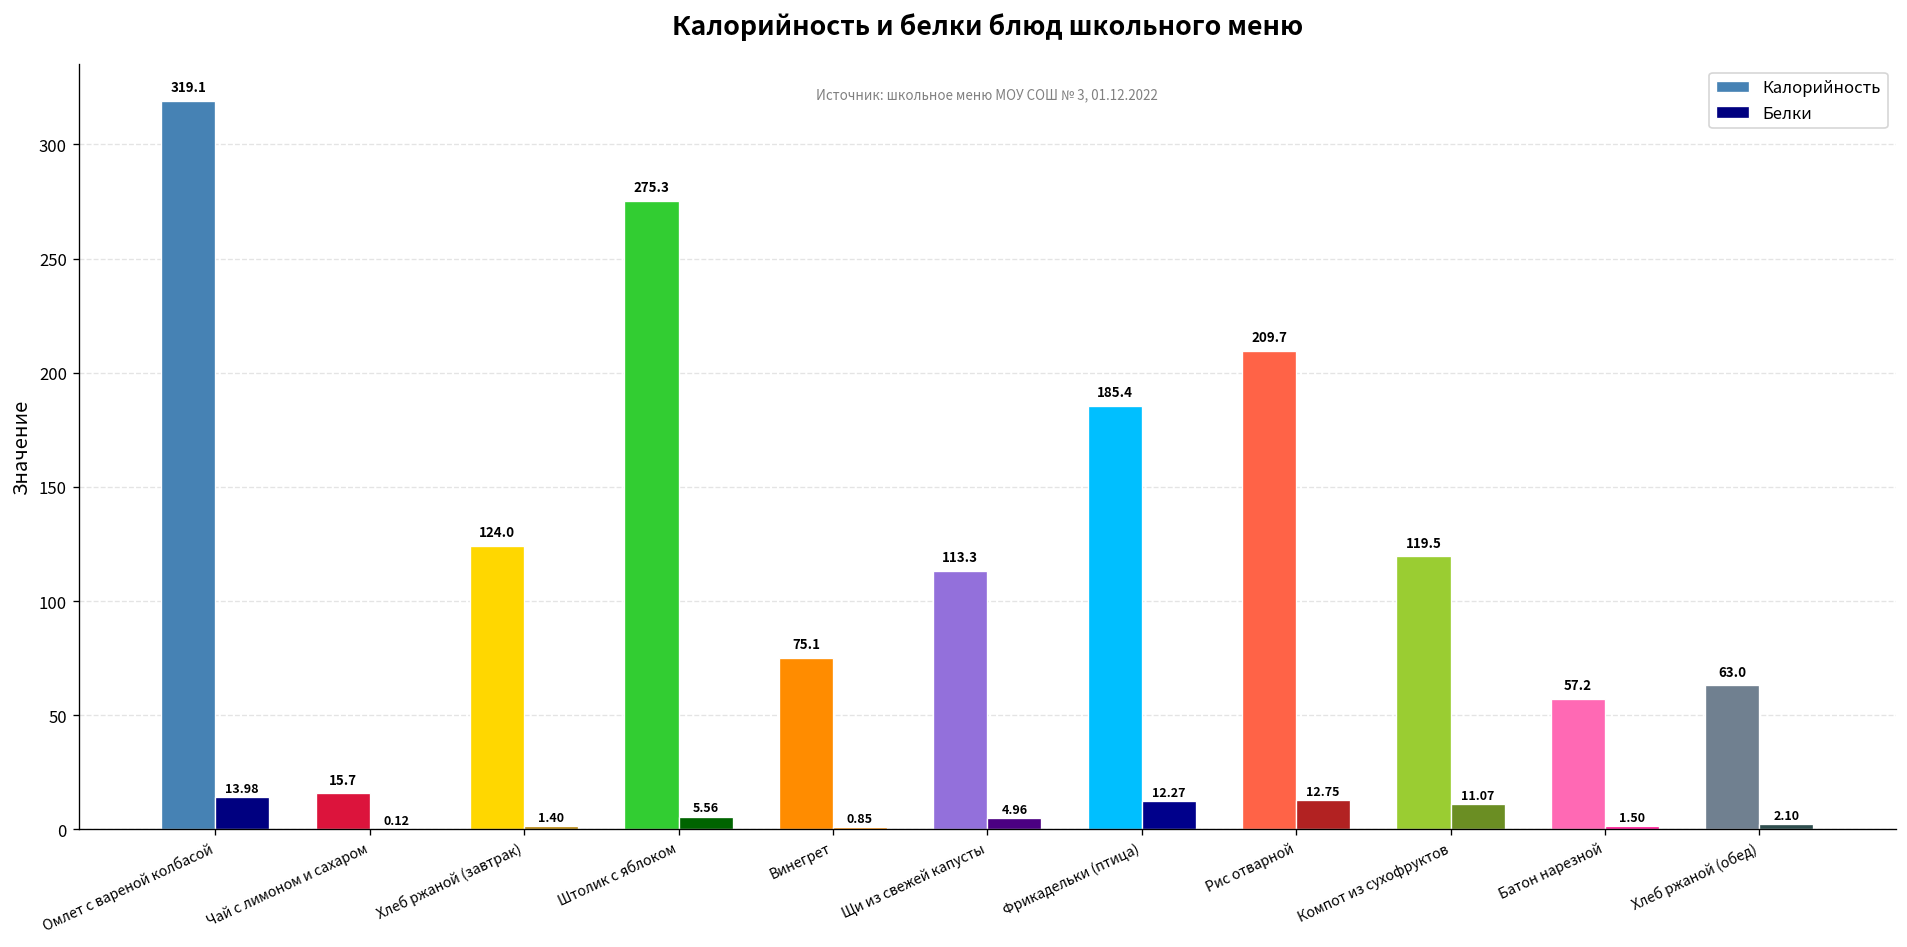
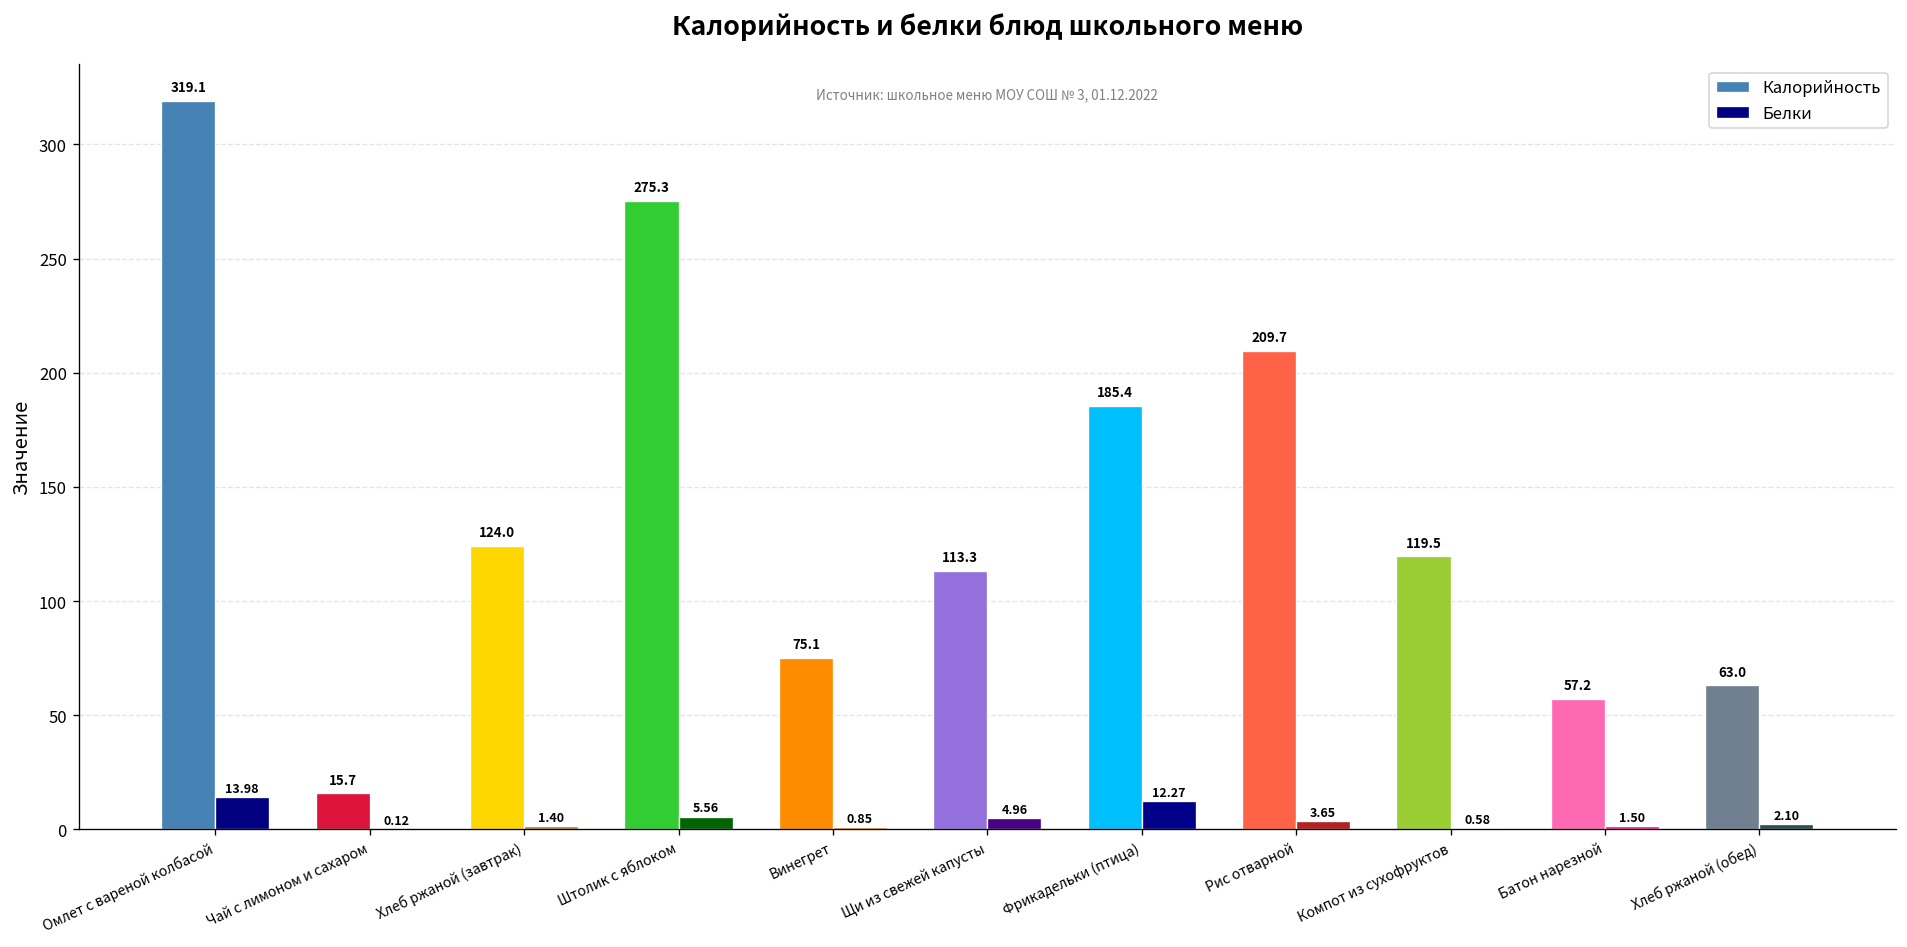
  {
    "Калорийность": {
      "Омлет с вареной колбасой": 319.1,
      "Чай с лимоном и сахаром": 15.7,
      "Хлеб ржаной (завтрак)": 124.0,
      "Штолик с яблоком": 275.3,
      "Винегрет": 75.1,
      "Щи из свежей капусты": 113.3,
      "Фрикадельки (птица)": 185.4,
      "Рис отварной": 209.7,
      "Компот из сухофруктов": 119.5,
      "Батон нарезной": 57.2,
      "Хлеб ржаной (обед)": 63.0
    },
    "Белки": {
      "Омлет с вареной колбасой": 13.98,
      "Чай с лимоном и сахаром": 0.12,
      "Хлеб ржаной (завтрак)": 1.40,
      "Штолик с яблоком": 5.56,
      "Винегрет": 0.85,
      "Щи из свежей капусты": 4.96,
      "Фрикадельки (птица)": 12.27,
-     "Рис отварной": 12.75,
-     "Компот из сухофруктов": 11.07,
+     "Рис отварной": 3.65,
+     "Компот из сухофруктов": 0.58,
      "Батон нарезной": 1.50,
      "Хлеб ржаной (обед)": 2.10
    }
  }
